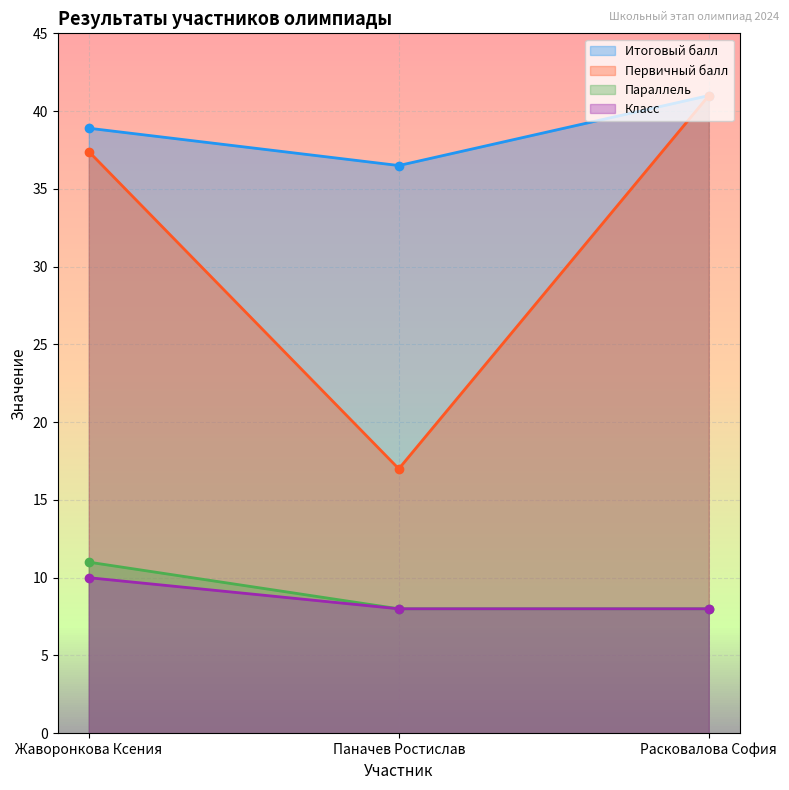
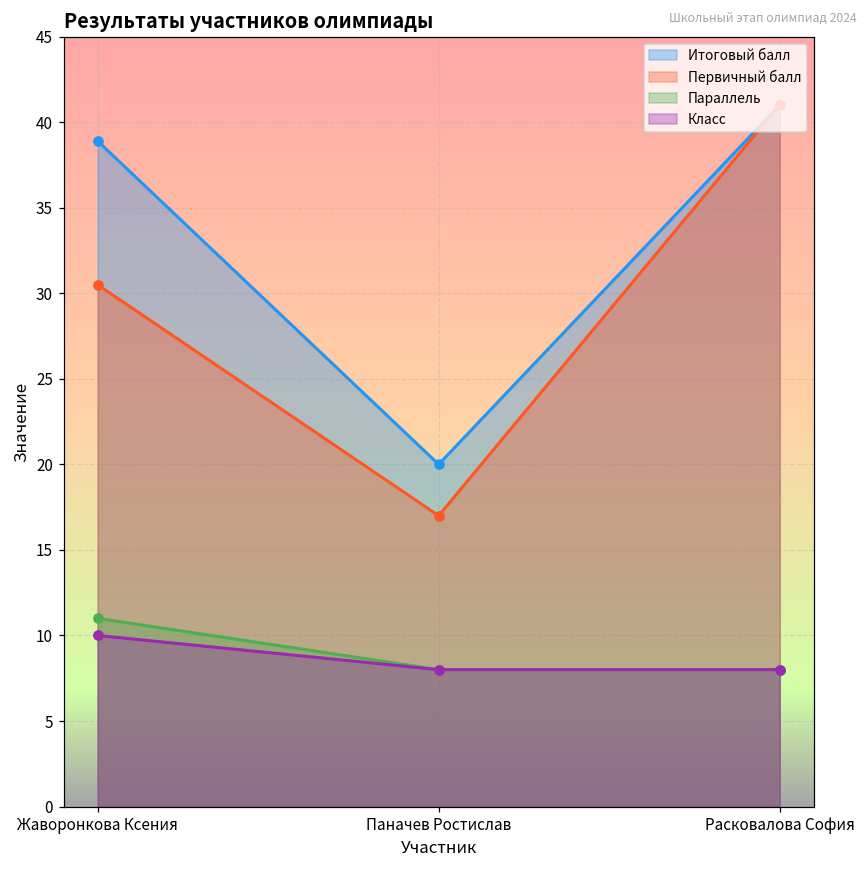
  {
    "Итоговый балл": {
      "Жаворонкова Ксения": 38.9,
-     "Паначев Ростислав": 36.5
+     "Паначев Ростислав": 20.0
    },
    "Первичный балл": {
-     "Жаворонкова Ксения": 37.4,
+     "Жаворонкова Ксения": 30.5,
      "Паначев Ростислав": 17.0
    },
    "Параллель": {
      "Жаворонкова Ксения": 11.0
    },
    "Класс": {
      "Жаворонкова Ксения": 10.0
    }
  }
